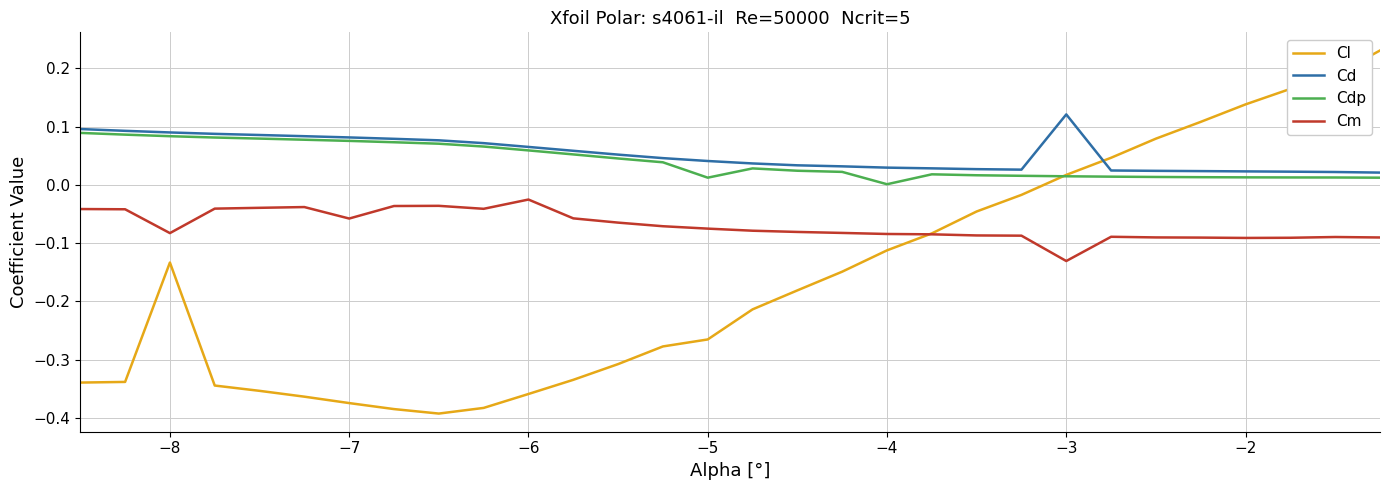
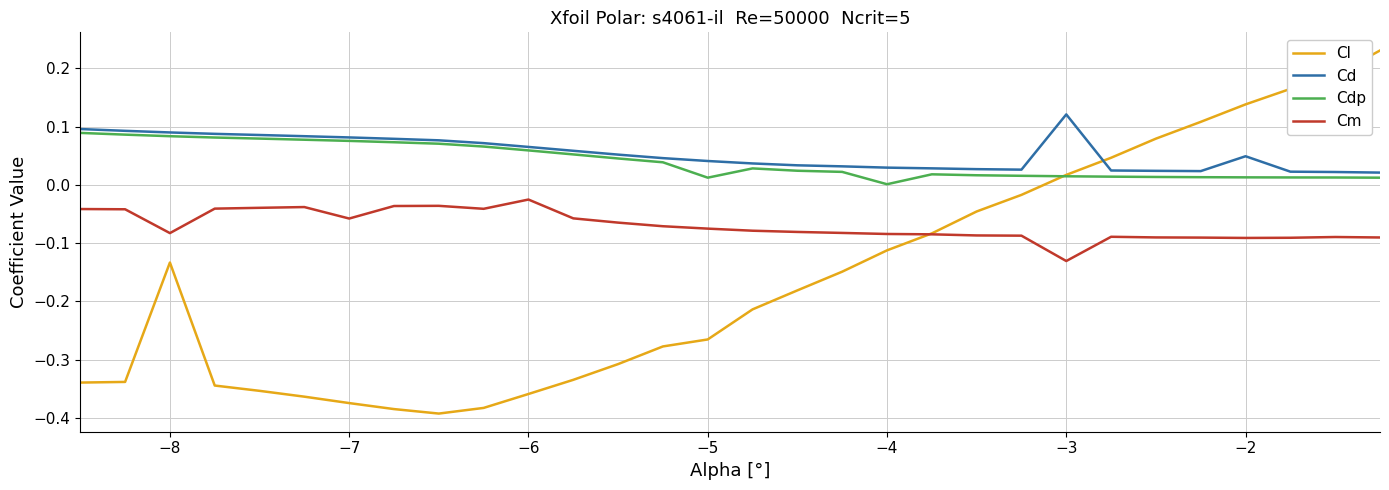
  {
    "Cl": {
      "−8": -0.13,
      "−7": -0.37,
      "−6": -0.36,
      "−5": -0.27,
      "−4": -0.11,
      "−2": 0.14
    },
    "Cd": {
      "−8": 0.09,
      "−7": 0.08,
      "−6": 0.07,
      "−5": 0.04,
      "−4": 0.03,
      "−3": 0.12,
-     "−2": 0.02
+     "−2": 0.05
    },
    "Cdp": {
      "−8": 0.08,
      "−7": 0.08,
      "−6": 0.06,
      "−5": 0.01,
      "−4": 0.00,
      "−2": 0.01
    },
    "Cm": {
      "−8": -0.08,
      "−7": -0.06,
      "−6": -0.03,
      "−5": -0.08,
      "−4": -0.08,
      "−3": -0.13,
      "−2": -0.09
    }
  }
